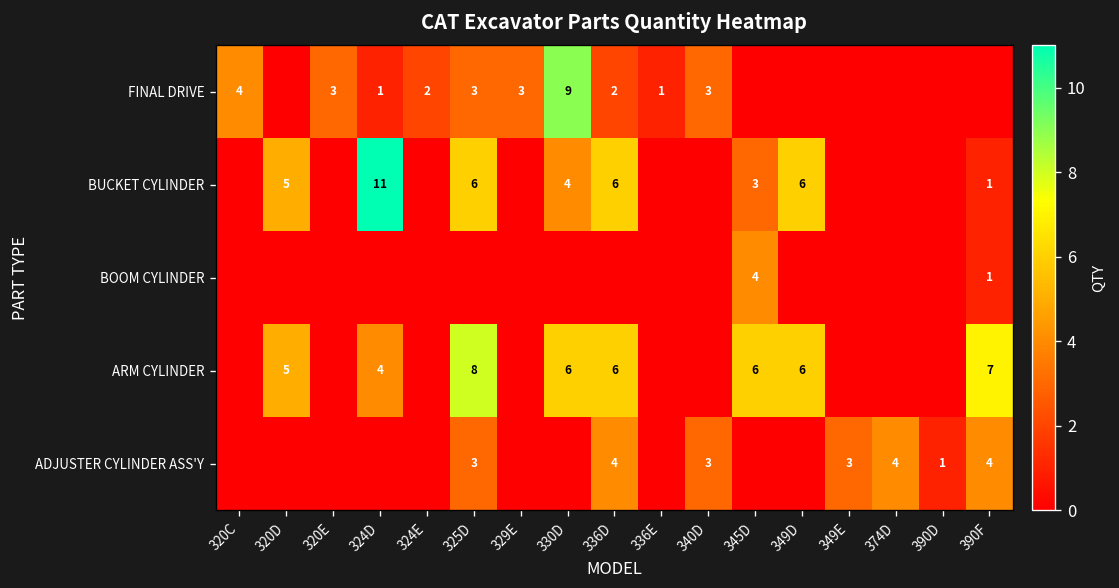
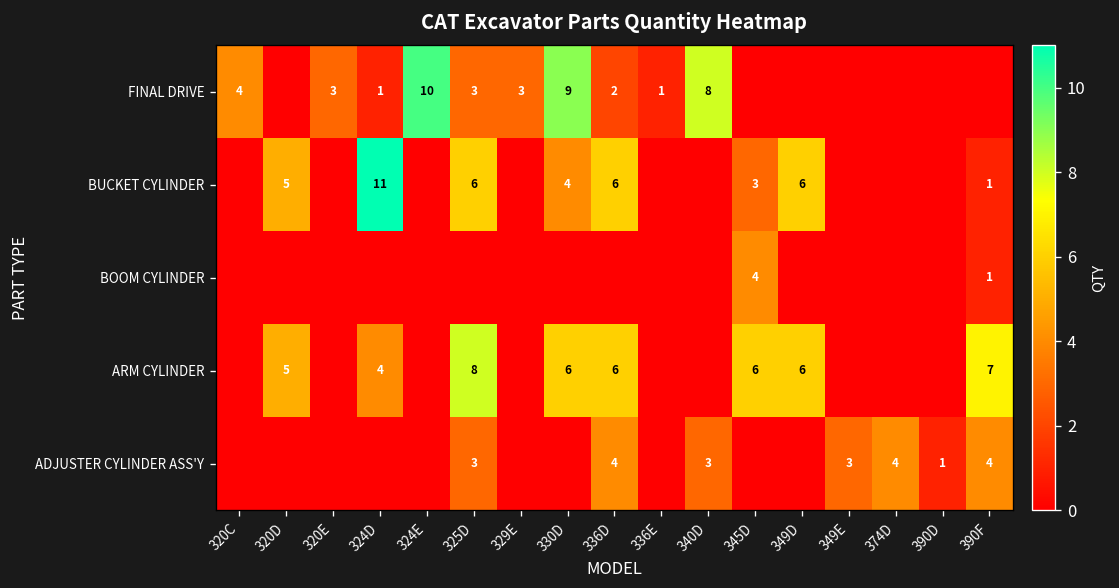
  {
    "FINAL DRIVE": {
      "320C": 4,
      "320E": 3,
      "324D": 1,
-     "324E": 2,
+     "324E": 10,
      "325D": 3,
      "329E": 3,
      "330D": 9,
      "336D": 2,
      "336E": 1,
-     "340D": 3
+     "340D": 8
    },
    "BUCKET CYLINDER": {
      "320D": 5,
      "324D": 11,
      "325D": 6,
      "330D": 4,
      "336D": 6,
      "345D": 3,
      "349D": 6,
      "390F": 1
    },
    "BOOM CYLINDER": {
      "345D": 4,
      "390F": 1
    },
    "ARM CYLINDER": {
      "320D": 5,
      "324D": 4,
      "325D": 8,
      "330D": 6,
      "336D": 6,
      "345D": 6,
      "349D": 6,
      "390F": 7
    },
    "ADJUSTER CYLINDER ASS'Y": {
      "325D": 3,
      "336D": 4,
      "340D": 3,
      "349E": 3,
      "374D": 4,
      "390D": 1,
      "390F": 4
    }
  }
